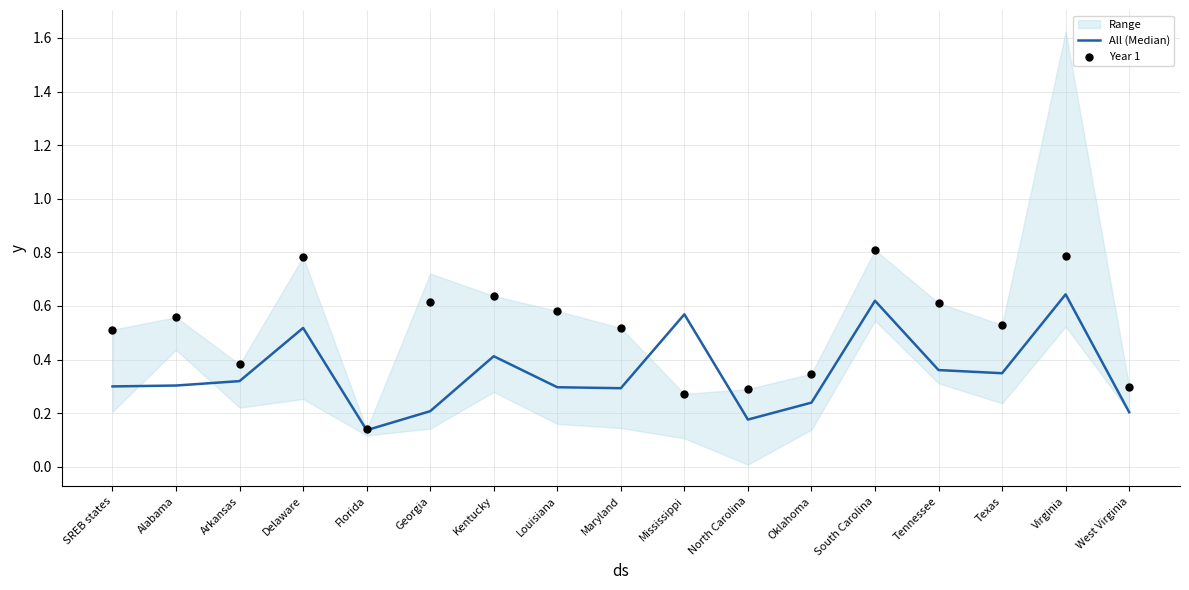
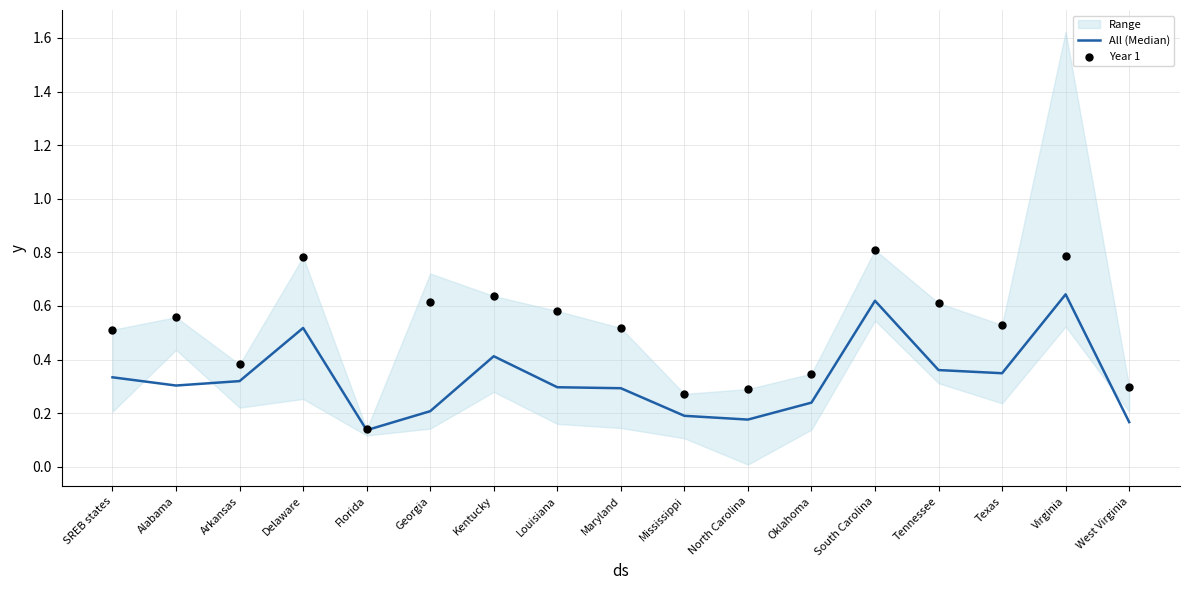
  {
    "All (Median)": {
-     "SREB states": 0.30,
+     "SREB states": 0.33,
      "Alabama": 0.30,
      "Arkansas": 0.32,
      "Delaware": 0.52,
      "Georgia": 0.21,
      "Kentucky": 0.41,
      "Louisiana": 0.30,
      "Maryland": 0.29,
-     "Mississippi": 0.57,
+     "Mississippi": 0.19,
      "North Carolina": 0.18,
      "Oklahoma": 0.24,
      "South Carolina": 0.62,
      "Tennessee": 0.36,
      "Texas": 0.35,
      "Virginia": 0.64,
-     "West Virginia": 0.20
+     "West Virginia": 0.17
    }
  }
